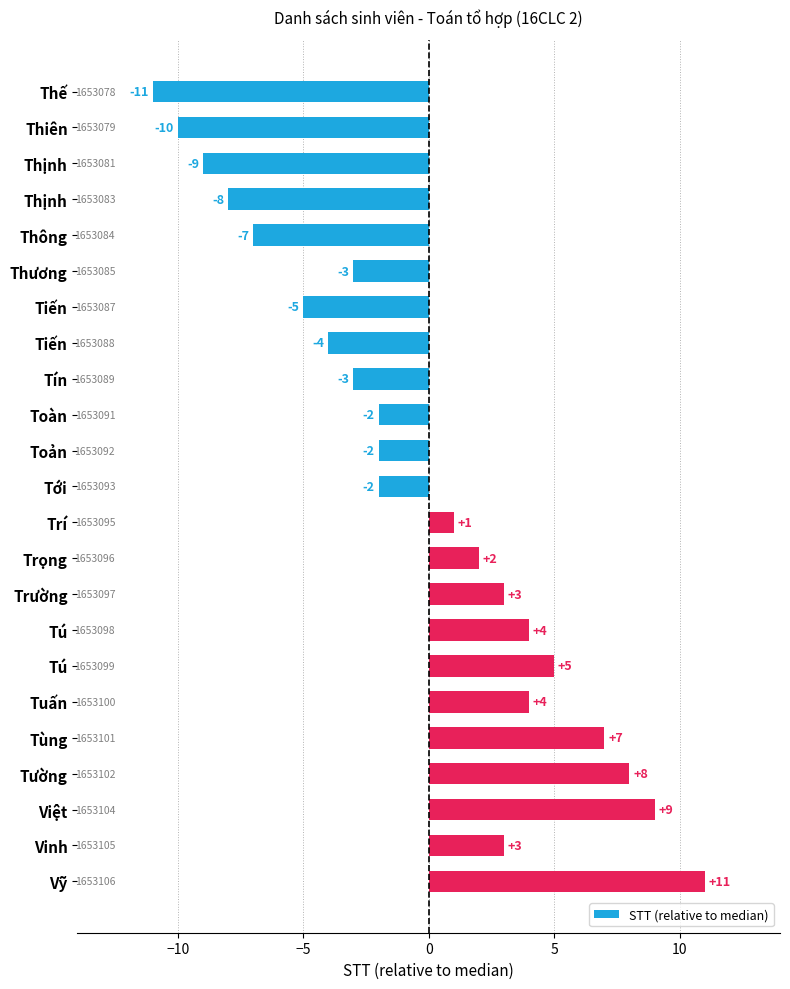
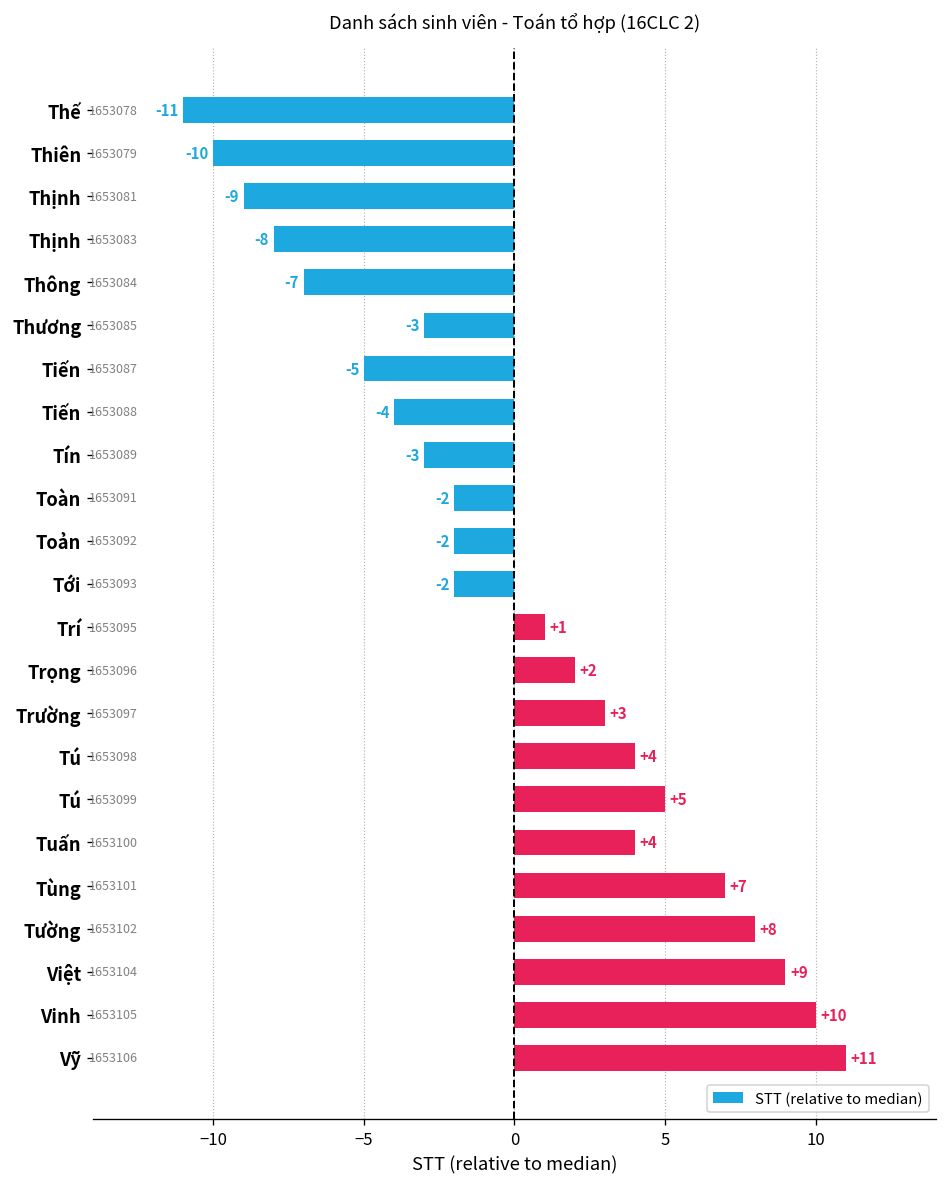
  {
    "Thế": "-11",
    "Thiên": "-10",
    "Thông": "-7",
    "Thương": "-3",
    "Tín": "-3",
    "Toàn": "-2",
    "Toản": "-2",
    "Tới": "-2",
    "Trí": "+1",
    "Trọng": "+2",
    "Trường": "+3",
    "Tuấn": "+4",
    "Tùng": "+7",
    "Tường": "+8",
    "Việt": "+9",
-   "Vinh": "+3",
+   "Vinh": "+10",
    "Vỹ": "+11"
  }
